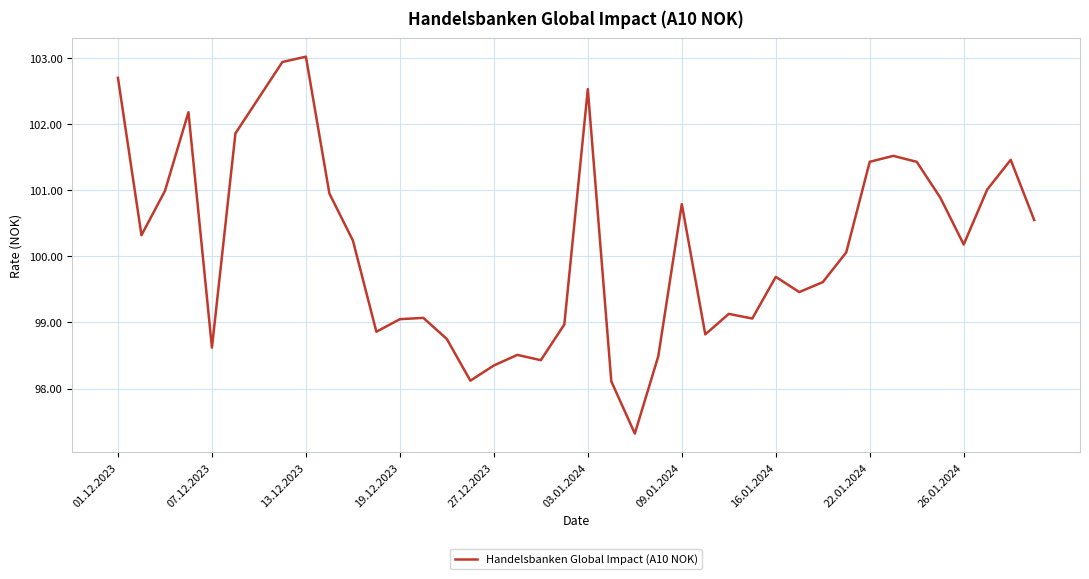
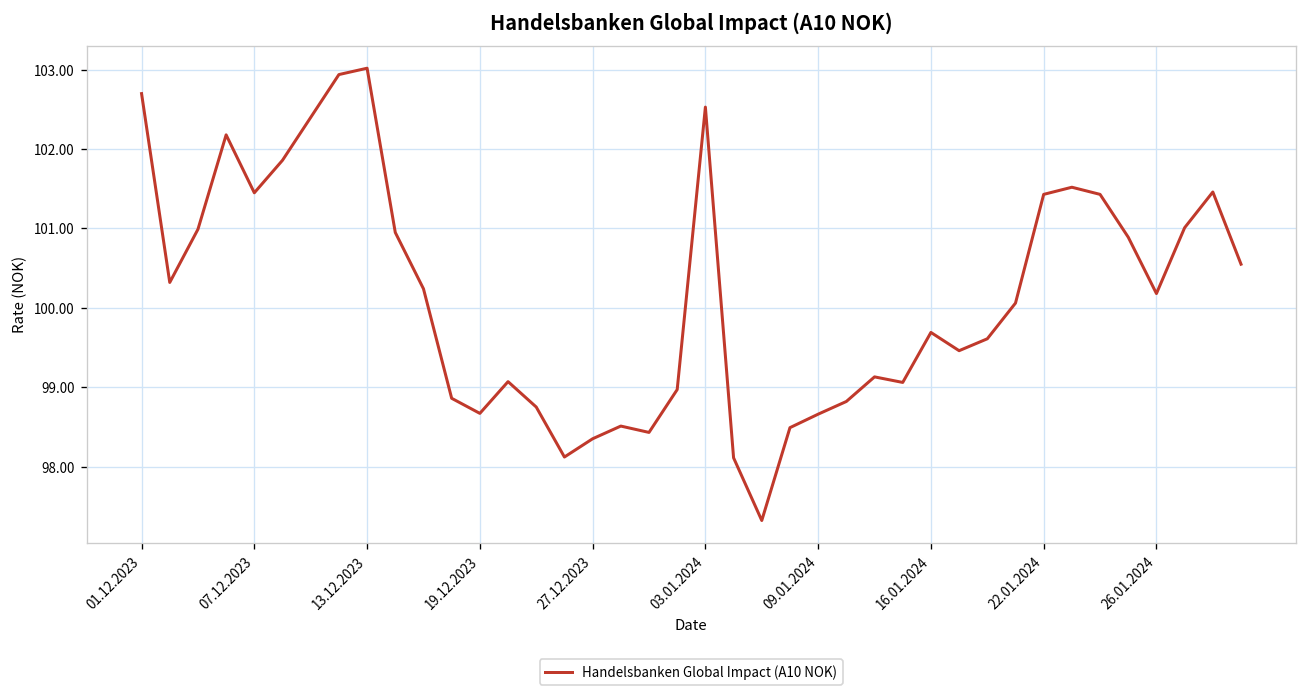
  {
    "01.12.2023": 102.7,
-   "07.12.2023": 98.6,
+   "07.12.2023": 101.5,
    "13.12.2023": 103.0,
-   "19.12.2023": 99.1,
+   "19.12.2023": 98.7,
    "27.12.2023": 98.4,
    "03.01.2024": 102.5,
-   "09.01.2024": 100.8,
+   "09.01.2024": 98.7,
    "16.01.2024": 99.7,
    "22.01.2024": 101.4,
    "26.01.2024": 100.2
  }
